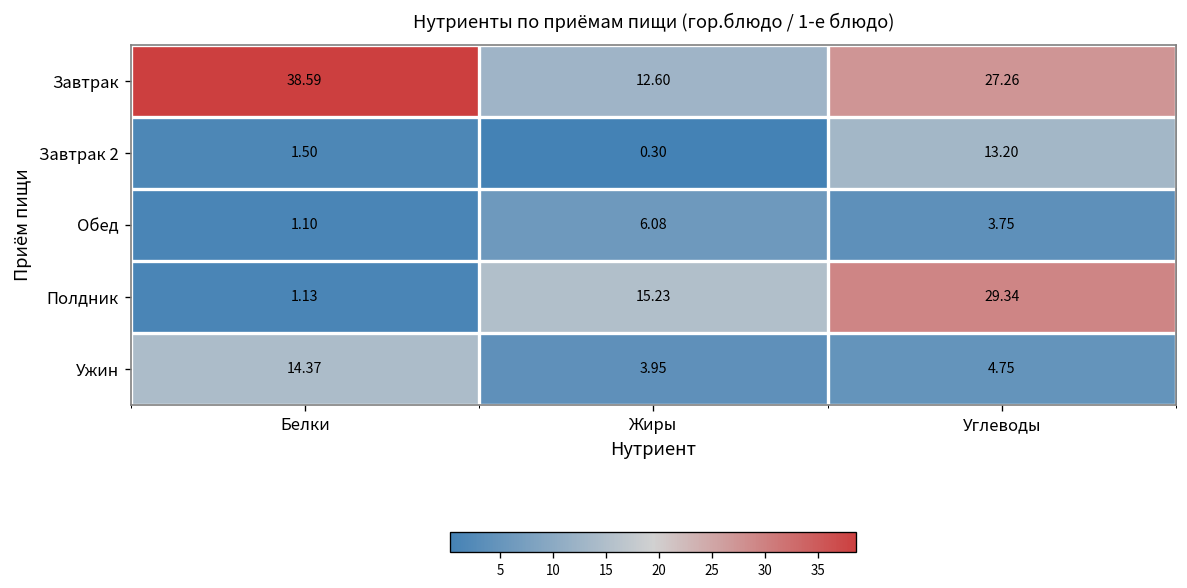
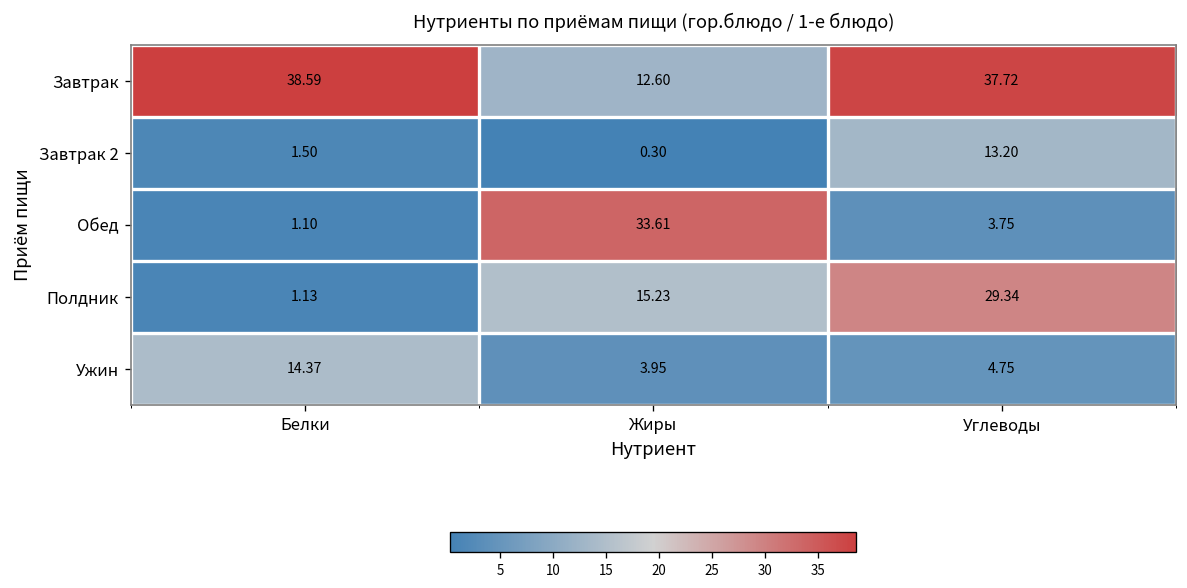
  {
    "Завтрак": {
      "Белки": 38.59,
      "Жиры": 12.60,
-     "Углеводы": 27.26
+     "Углеводы": 37.72
    },
    "Завтрак 2": {
      "Белки": 1.50,
      "Жиры": 0.30,
      "Углеводы": 13.20
    },
    "Обед": {
      "Белки": 1.10,
-     "Жиры": 6.08,
+     "Жиры": 33.61,
      "Углеводы": 3.75
    },
    "Полдник": {
      "Белки": 1.13,
      "Жиры": 15.23,
      "Углеводы": 29.34
    },
    "Ужин": {
      "Белки": 14.37,
      "Жиры": 3.95,
      "Углеводы": 4.75
    }
  }
